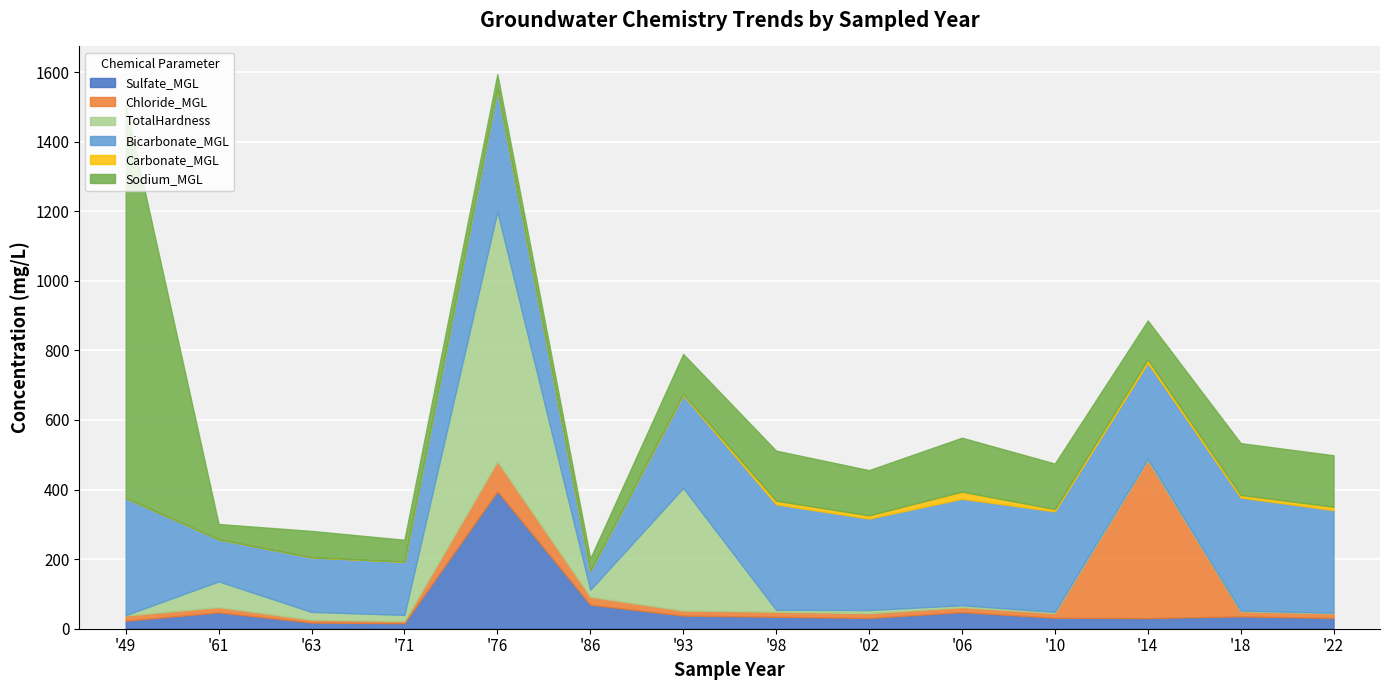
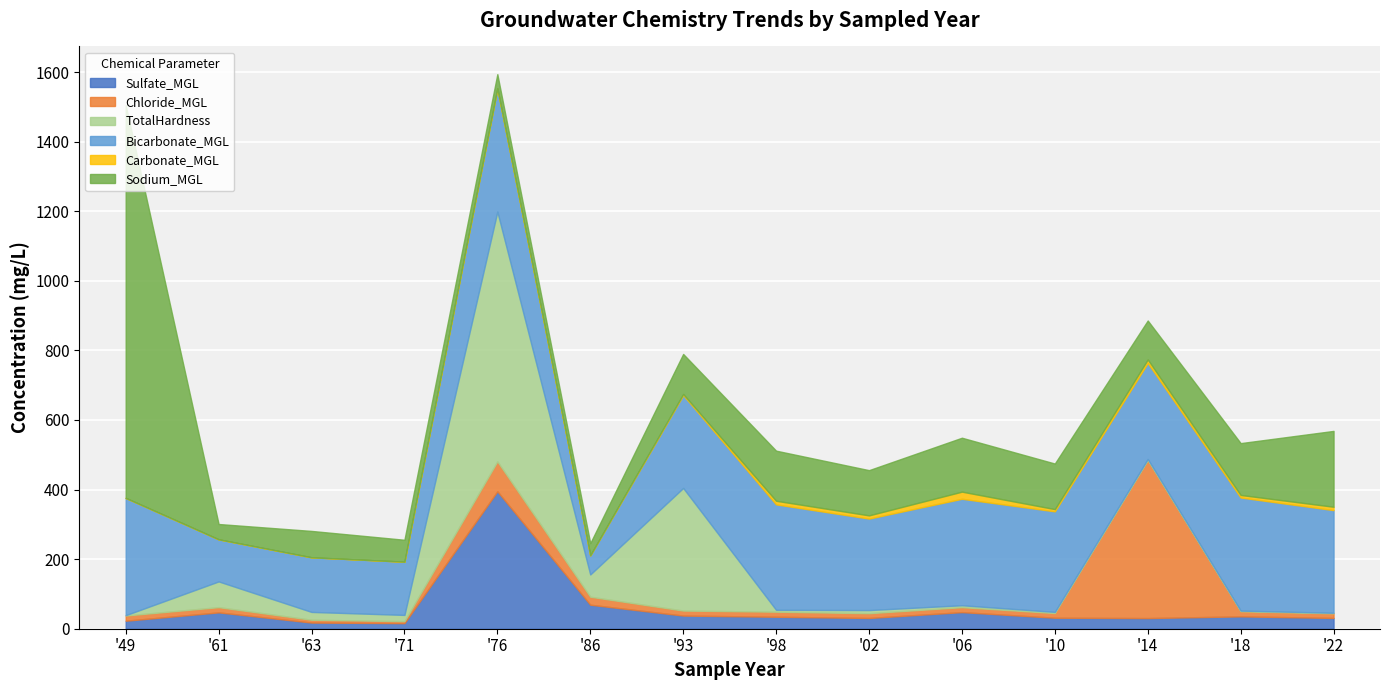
  {
    "Chloride_MGL": {
      "'61": 20,
      "'63": 10,
      "'76": 90,
      "'86": 20,
      "'93": 10,
      "'02": 10
    },
    "TotalHardness": {
      "'61": 70,
      "'63": 20,
      "'71": 20,
      "'76": 720,
-     "'86": 20,
+     "'86": 60,
      "'93": 350,
      "'02": 10
    },
    "Carbonate_MGL": {
      "'98": 10,
      "'02": 10,
      "'06": 20,
      "'14": 10,
      "'22": 10
    },
    "Sodium_MGL": {
      "'61": 40,
      "'63": 80,
      "'71": 60,
      "'76": 40,
      "'86": 40,
      "'93": 120,
      "'98": 140,
      "'02": 130,
      "'06": 160,
      "'10": 130,
      "'14": 110,
      "'18": 150,
-     "'22": 150
+     "'22": 220
    }
  }
